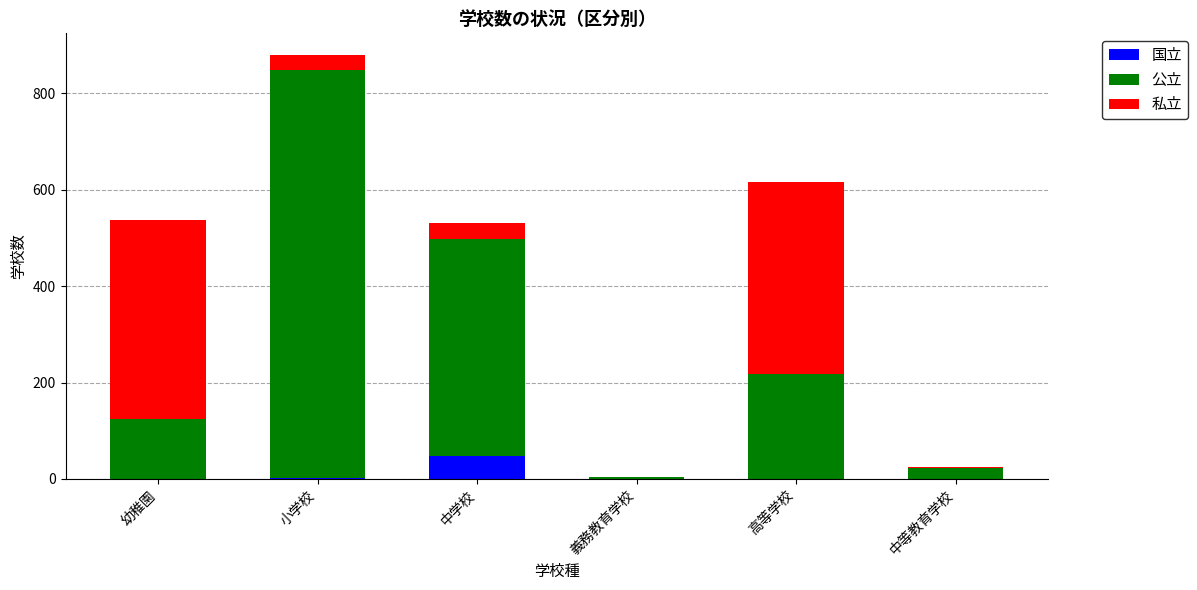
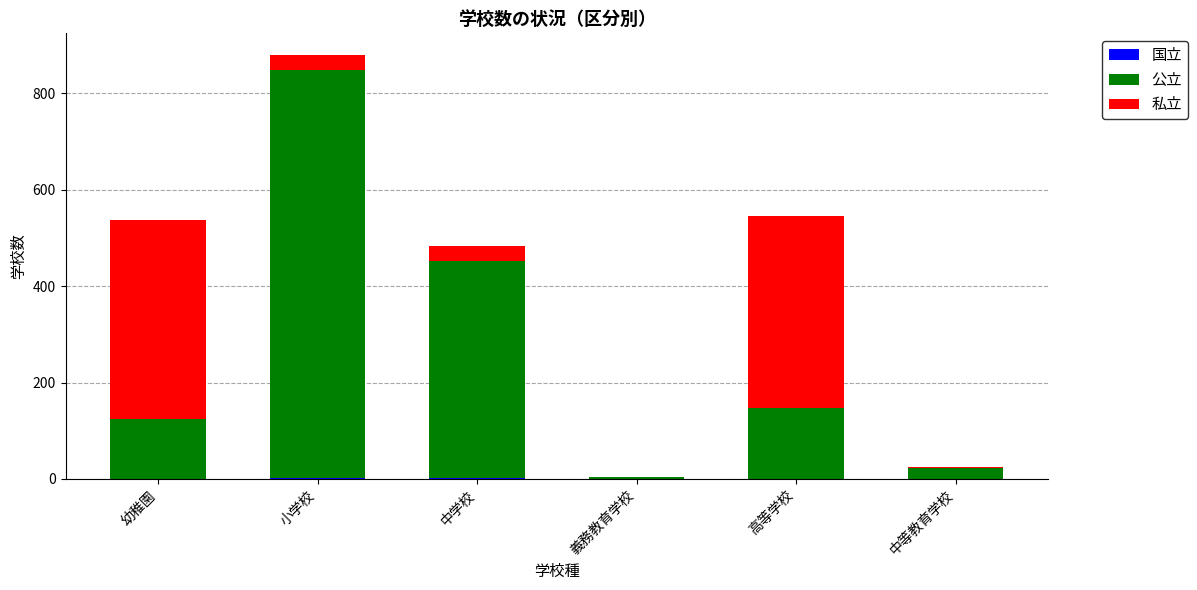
  {
    "国立": {
      "幼稚園": 0,
-     "中学校": 50,
+     "中学校": 0,
      "義務教育学校": 0,
      "高等学校": 0,
      "中等教育学校": 0
    },
    "公立": {
      "幼稚園": 120,
      "小学校": 850,
      "中学校": 450,
-     "高等学校": 220,
+     "高等学校": 150,
      "中等教育学校": 20
    },
    "私立": {
      "幼稚園": 410,
      "小学校": 30,
      "中学校": 30,
      "義務教育学校": 0,
      "高等学校": 400
    }
  }
